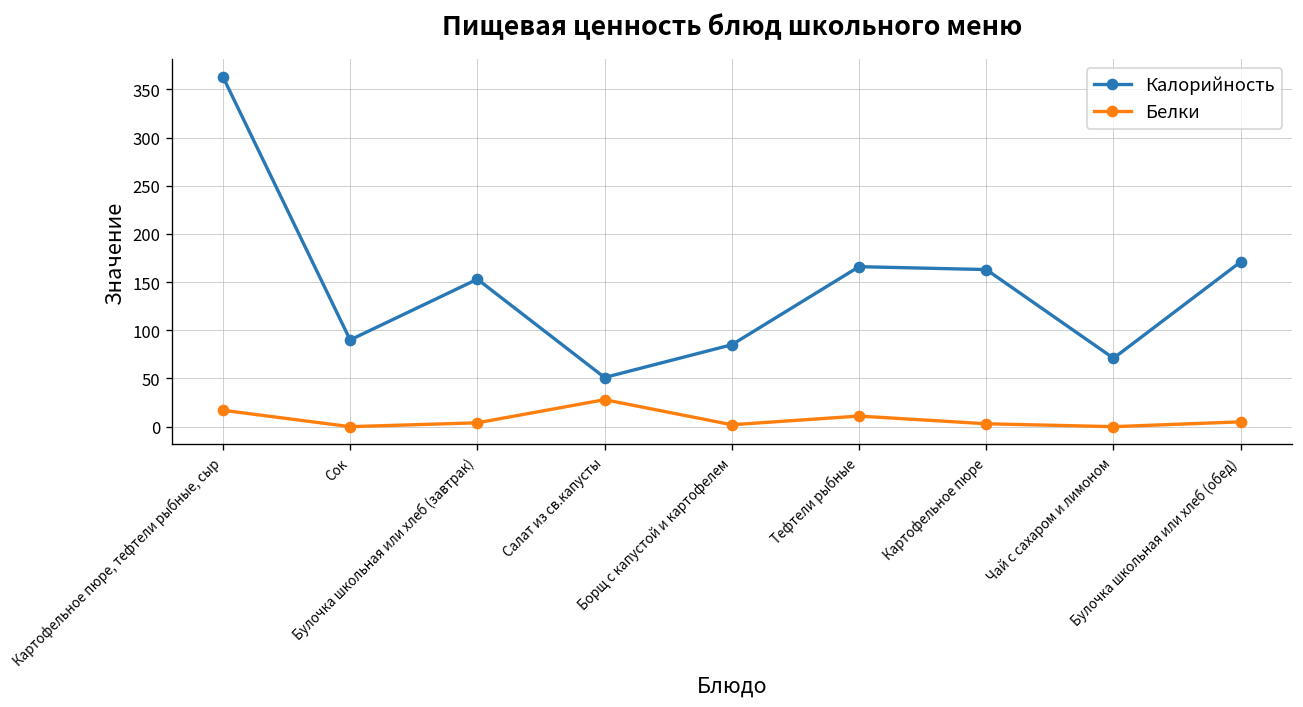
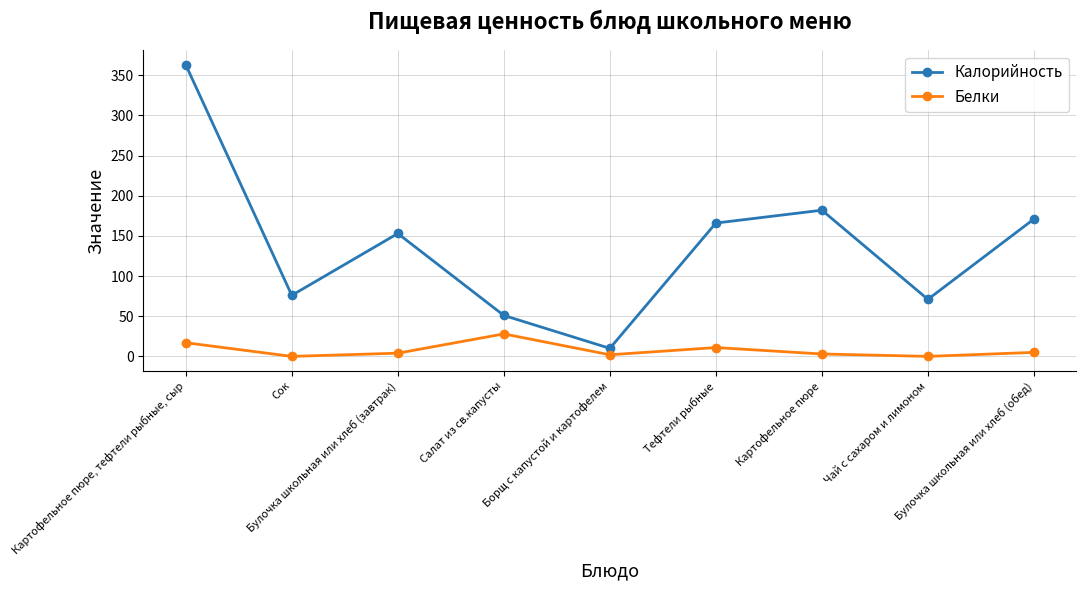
  {
    "Калорийность": {
      "Картофельное пюре, тефтели рыбные, сыр": 360,
-     "Сок": 90,
+     "Сок": 80,
      "Булочка школьная или хлеб (завтрак)": 150,
      "Салат из св.капусты": 50,
-     "Борщ с капустой и картофелем": 90,
+     "Борщ с капустой и картофелем": 10,
      "Тефтели рыбные": 170,
-     "Картофельное пюре": 160,
+     "Картофельное пюре": 180,
      "Чай с сахаром и лимоном": 70,
      "Булочка школьная или хлеб (обед)": 170
    },
    "Белки": {
      "Картофельное пюре, тефтели рыбные, сыр": 20,
      "Сок": 0,
      "Булочка школьная или хлеб (завтрак)": 0,
      "Салат из св.капусты": 30,
      "Борщ с капустой и картофелем": 0,
      "Тефтели рыбные": 10,
      "Картофельное пюре": 0,
      "Чай с сахаром и лимоном": 0,
      "Булочка школьная или хлеб (обед)": 10
    }
  }
